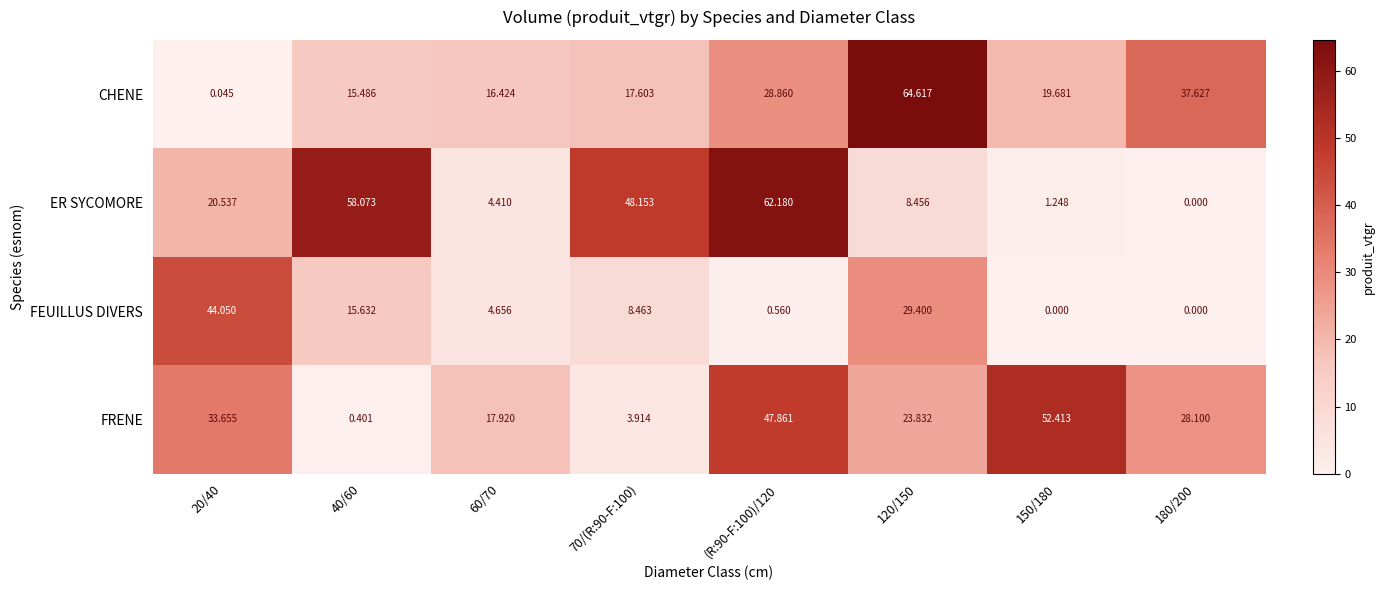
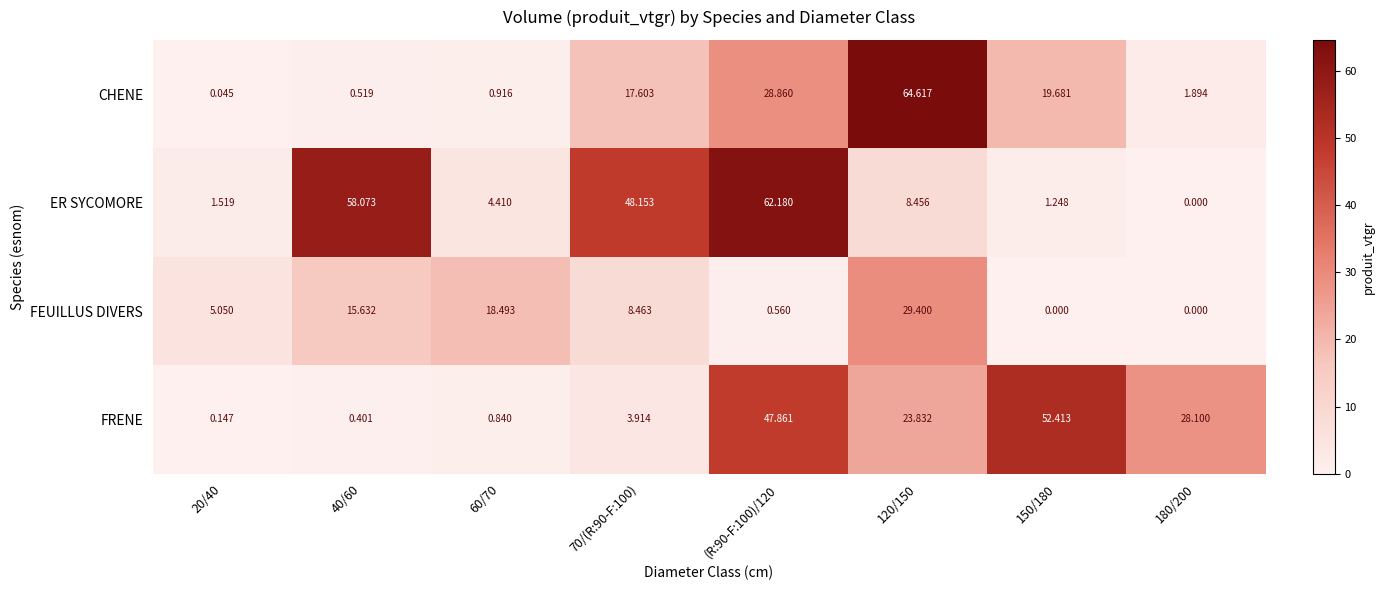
  {
    "CHENE": {
      "20/40": 0.045,
-     "40/60": 15.486,
-     "60/70": 16.424,
+     "40/60": 0.519,
+     "60/70": 0.916,
      "70/(R:90-F:100)": 17.603,
      "(R:90-F:100)/120": 28.860,
      "120/150": 64.617,
      "150/180": 19.681,
-     "180/200": 37.627
+     "180/200": 1.894
    },
    "ER SYCOMORE": {
-     "20/40": 20.537,
+     "20/40": 1.519,
      "40/60": 58.073,
      "60/70": 4.410,
      "70/(R:90-F:100)": 48.153,
      "(R:90-F:100)/120": 62.180,
      "120/150": 8.456,
      "150/180": 1.248,
      "180/200": 0.000
    },
    "FEUILLUS DIVERS": {
-     "20/40": 44.050,
+     "20/40": 5.050,
      "40/60": 15.632,
-     "60/70": 4.656,
+     "60/70": 18.493,
      "70/(R:90-F:100)": 8.463,
      "(R:90-F:100)/120": 0.560,
      "120/150": 29.400,
      "150/180": 0.000,
      "180/200": 0.000
    },
    "FRENE": {
-     "20/40": 33.655,
+     "20/40": 0.147,
      "40/60": 0.401,
-     "60/70": 17.920,
+     "60/70": 0.840,
      "70/(R:90-F:100)": 3.914,
      "(R:90-F:100)/120": 47.861,
      "120/150": 23.832,
      "150/180": 52.413,
      "180/200": 28.100
    }
  }
